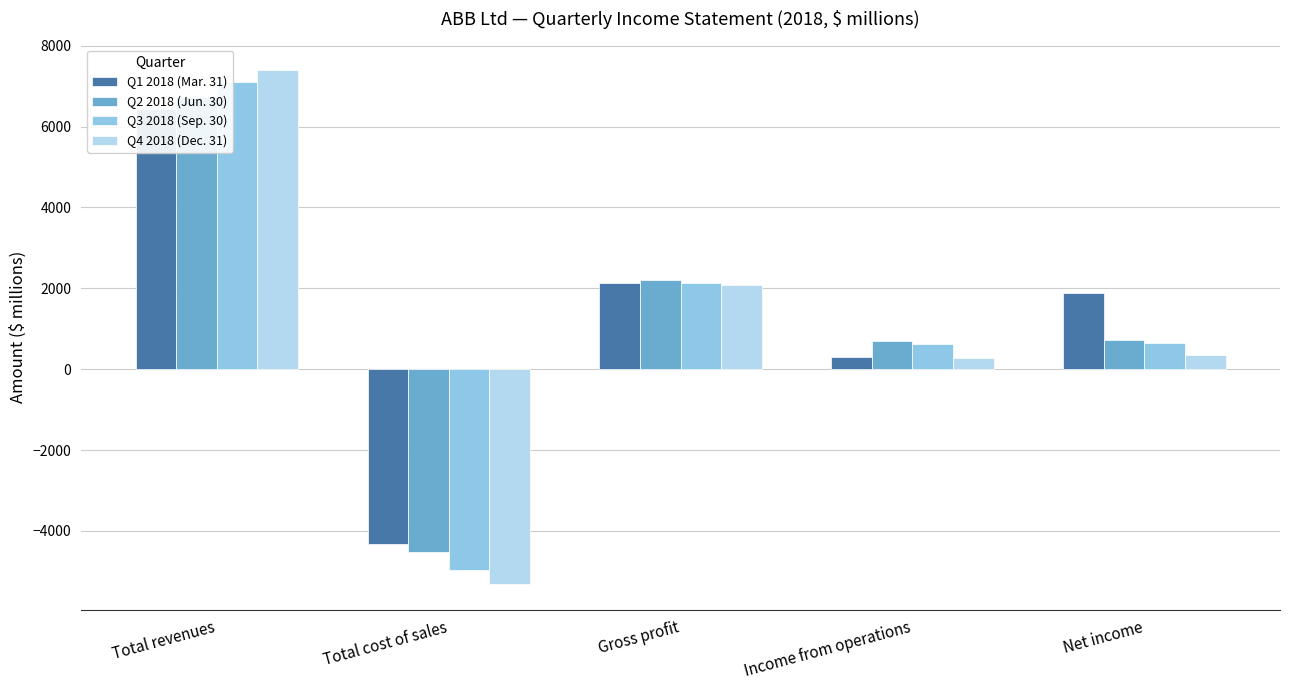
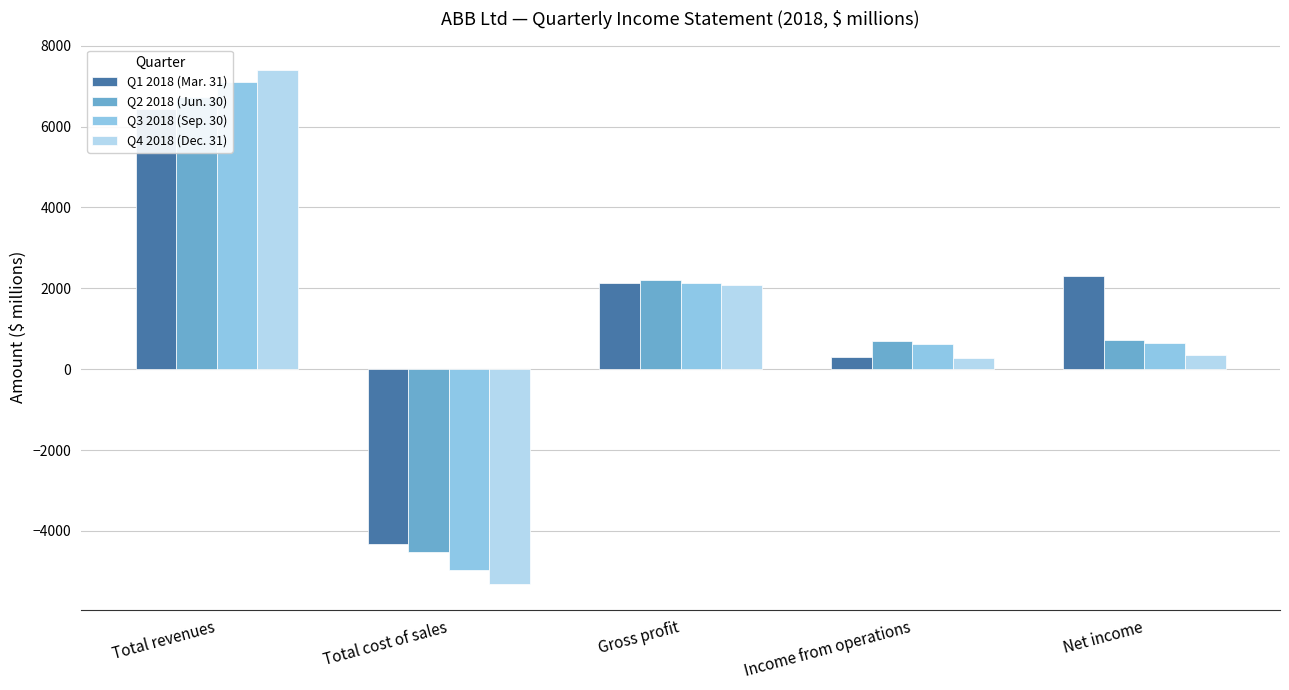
  {
    "Q1 2018 (Mar. 31)": {
      "Total cost of sales": -4300,
      "Gross profit": 2100,
      "Income from operations": 300,
-     "Net income": 1900
+     "Net income": 2300
    }
  }
